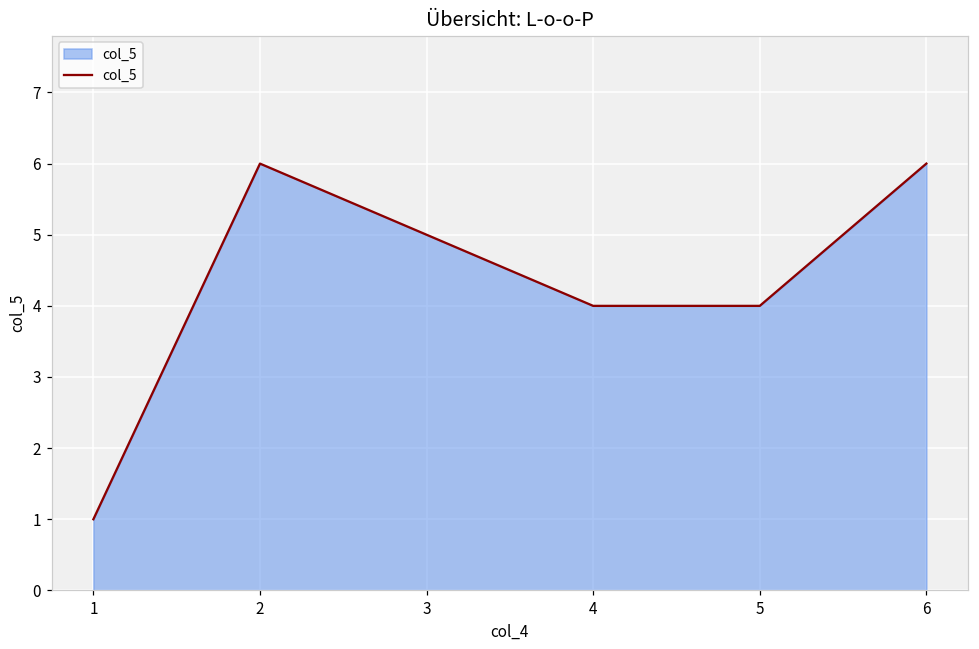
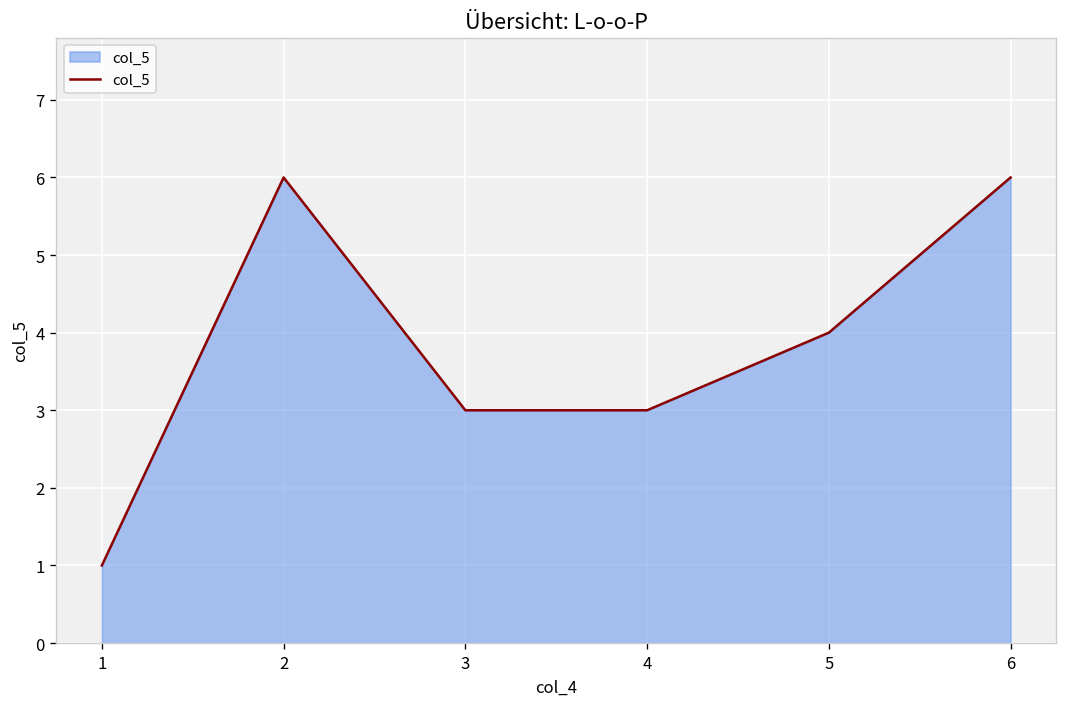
  {
    "1": 1,
    "2": 6,
-   "3": 5,
-   "4": 4,
+   "3": 3,
+   "4": 3,
    "5": 4,
    "6": 6
  }
